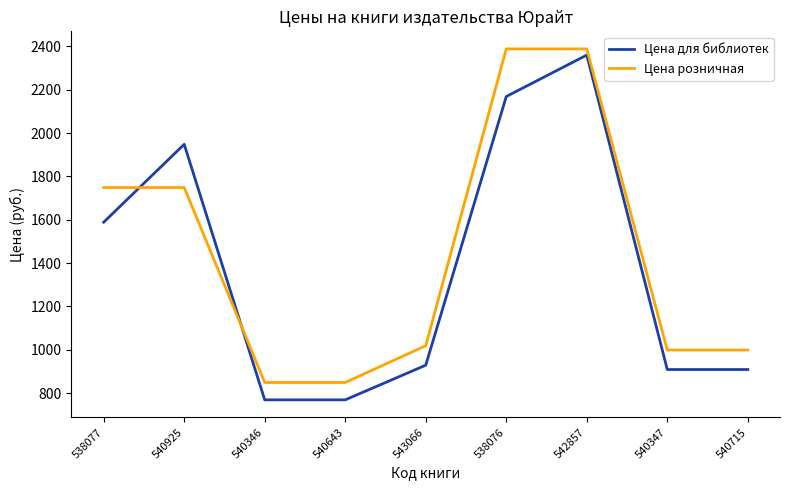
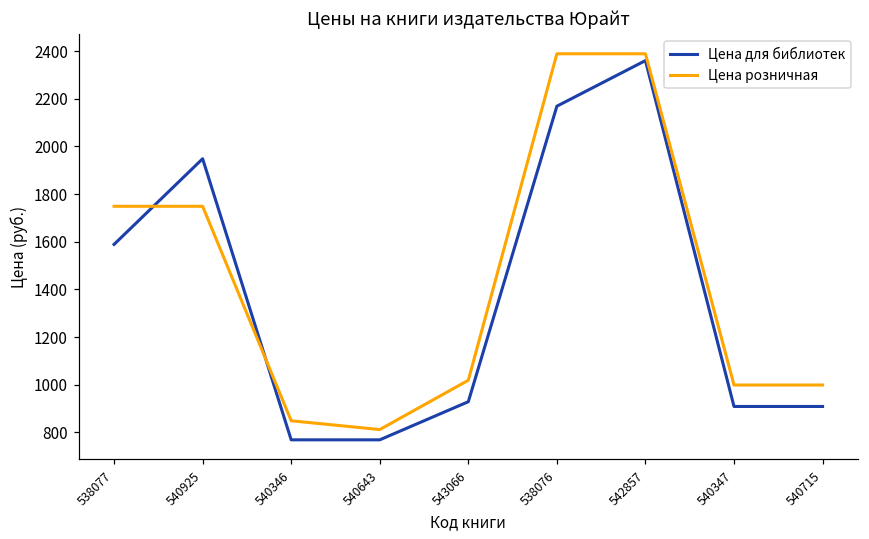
  {
    "Цена для библиотек": {
      "538077": 1590,
      "540925": 1950,
      "540346": 770,
      "540643": 770,
      "543066": 930,
      "538076": 2170,
      "542857": 2360,
      "540347": 910,
      "540715": 910
    },
    "Цена розничная": {
      "538077": 1750,
      "540925": 1750,
      "540346": 850,
-     "540643": 850,
+     "540643": 810,
      "543066": 1020,
      "538076": 2390,
      "542857": 2390,
      "540347": 1000,
      "540715": 1000
    }
  }
